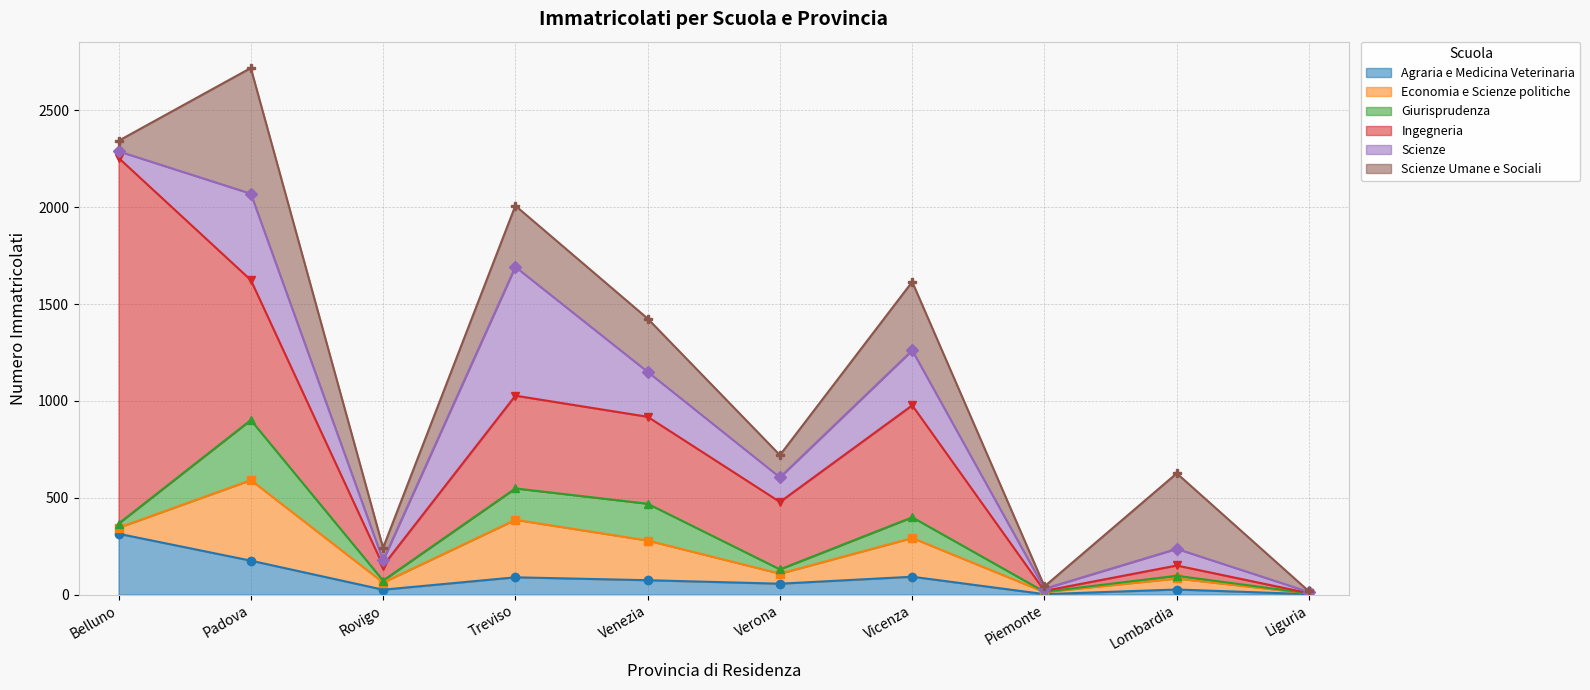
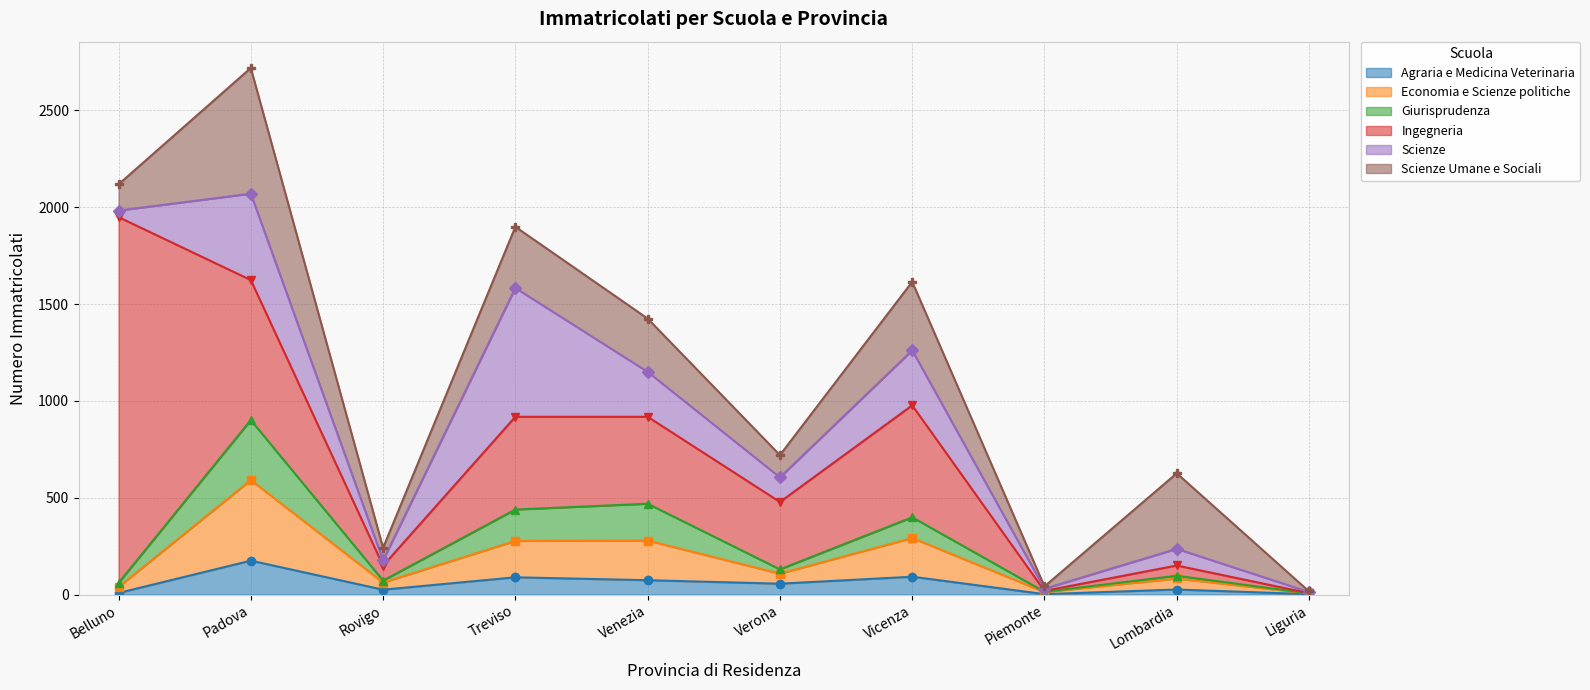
  {
    "Agraria e Medicina Veterinaria": {
-     "Belluno": 310,
+     "Belluno": 10,
      "Padova": 180,
      "Rovigo": 30,
      "Treviso": 90,
      "Venezia": 70,
      "Verona": 60,
      "Vicenza": 90,
      "Lombardia": 30
    },
    "Economia e Scienze politiche": {
      "Belluno": 30,
      "Padova": 420,
-     "Treviso": 300,
+     "Treviso": 190,
      "Venezia": 210,
      "Verona": 50,
      "Vicenza": 200,
      "Lombardia": 60
    },
    "Giurisprudenza": {
      "Belluno": 20,
      "Padova": 310,
      "Treviso": 160,
      "Venezia": 190,
      "Verona": 20,
      "Vicenza": 110,
      "Lombardia": 10
    },
    "Ingegneria": {
      "Belluno": 1890,
      "Padova": 720,
      "Rovigo": 80,
      "Treviso": 480,
      "Venezia": 450,
      "Verona": 350,
      "Vicenza": 580,
      "Lombardia": 50
    },
    "Scienze": {
      "Belluno": 30,
      "Padova": 450,
      "Rovigo": 30,
      "Treviso": 670,
      "Venezia": 230,
      "Verona": 130,
      "Vicenza": 280,
      "Lombardia": 90
    },
    "Scienze Umane e Sociali": {
-     "Belluno": 50,
+     "Belluno": 140,
      "Padova": 650,
      "Rovigo": 70,
      "Treviso": 320,
      "Venezia": 280,
      "Verona": 120,
      "Vicenza": 350,
      "Lombardia": 390
    }
  }
